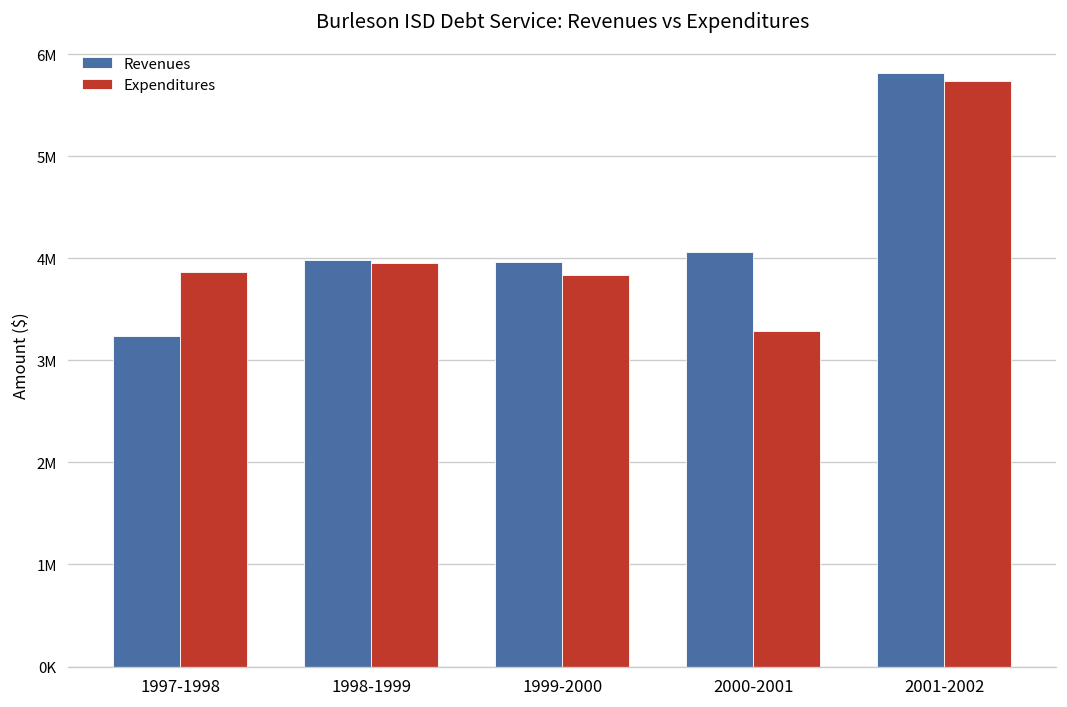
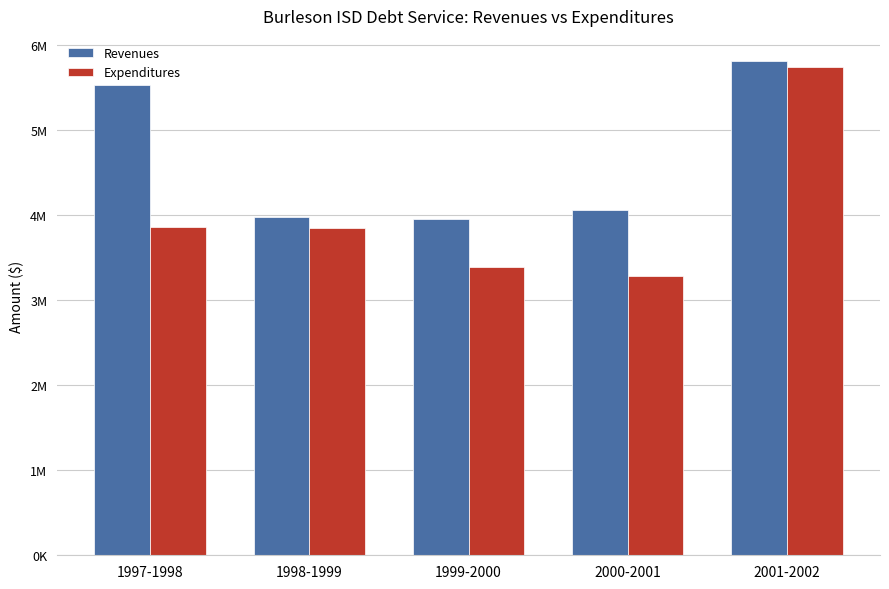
  {
    "Revenues": {
-     "1997-1998": 3200000,
+     "1997-1998": 5500000,
      "1998-1999": 4000000,
      "1999-2000": 4000000,
      "2000-2001": 4100000,
      "2001-2002": 5800000
    },
    "Expenditures": {
      "1997-1998": 3900000,
-     "1998-1999": 4000000,
-     "1999-2000": 3800000,
+     "1998-1999": 3800000,
+     "1999-2000": 3400000,
      "2000-2001": 3300000,
      "2001-2002": 5700000
    }
  }
